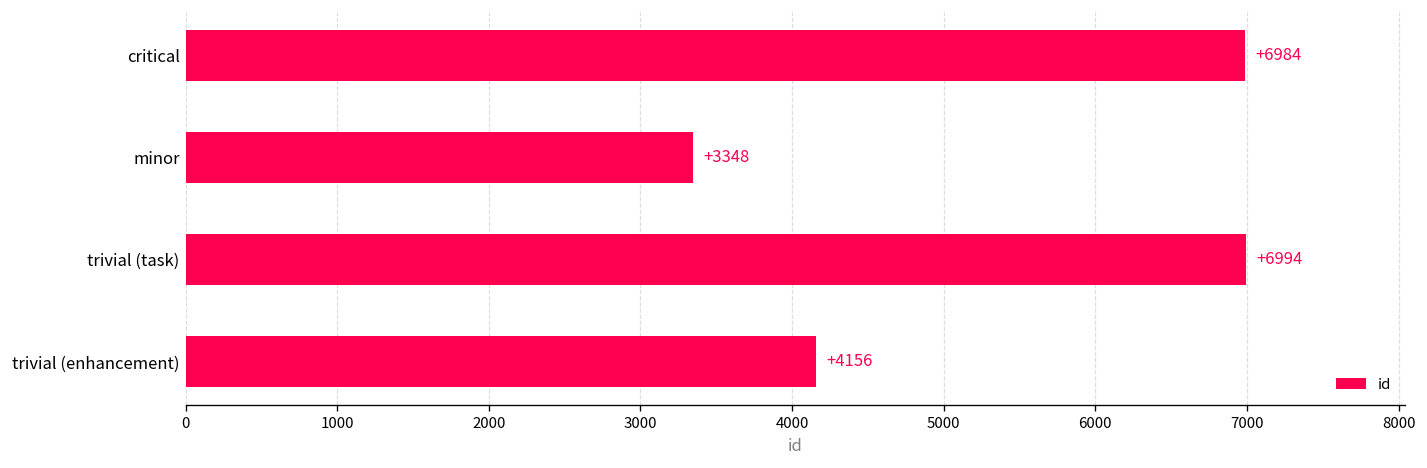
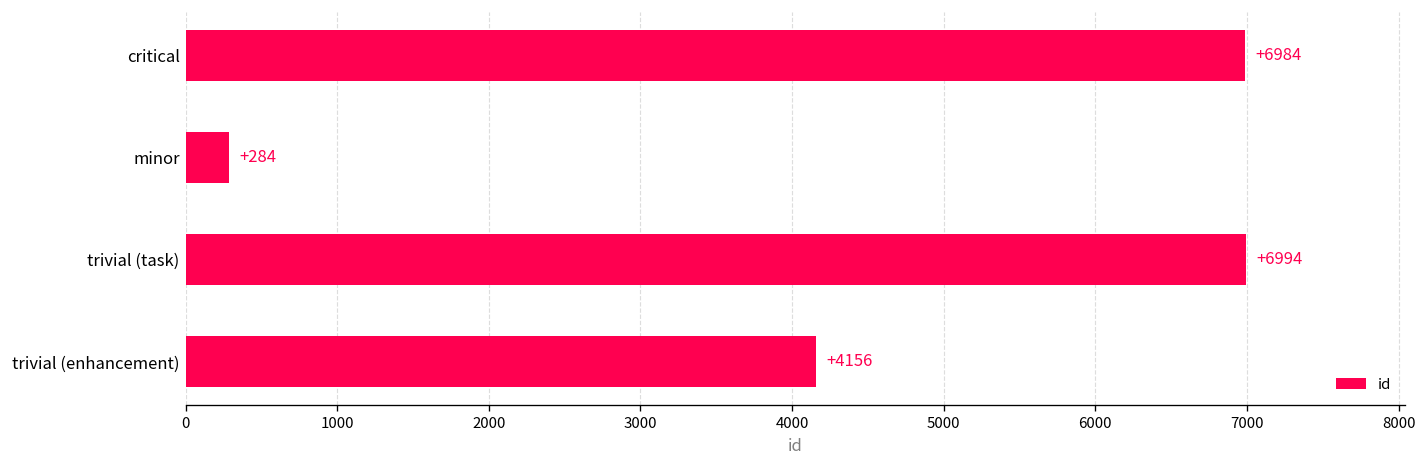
  {
    "critical": "+6984",
-   "minor": "+3348",
+   "minor": "+284",
    "trivial (task)": "+6994",
    "trivial (enhancement)": "+4156"
  }
